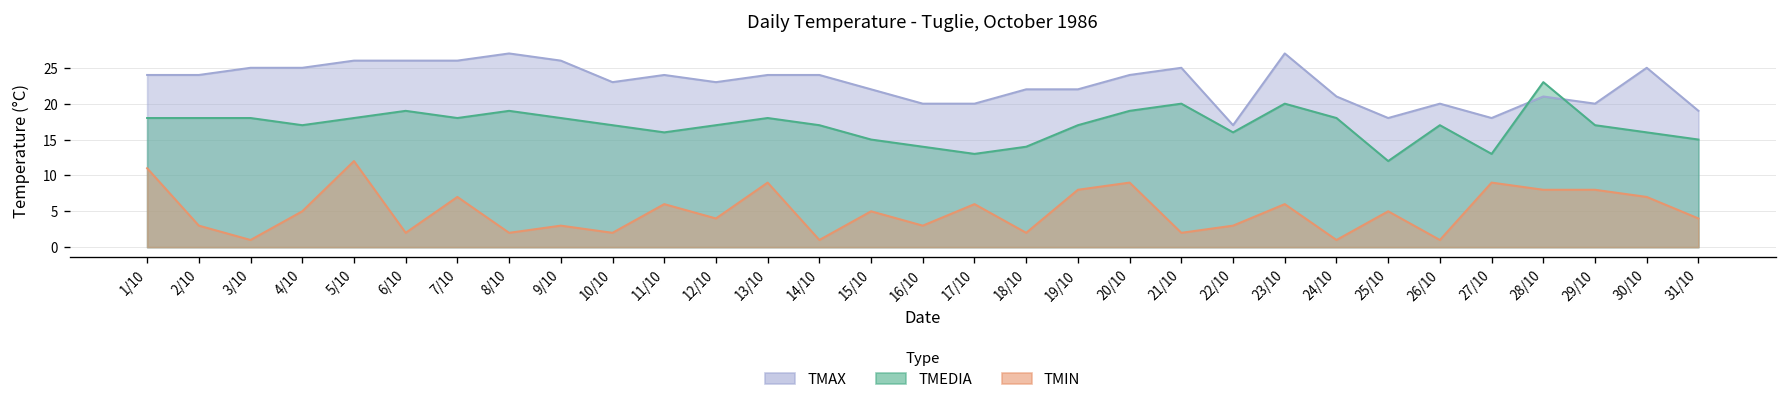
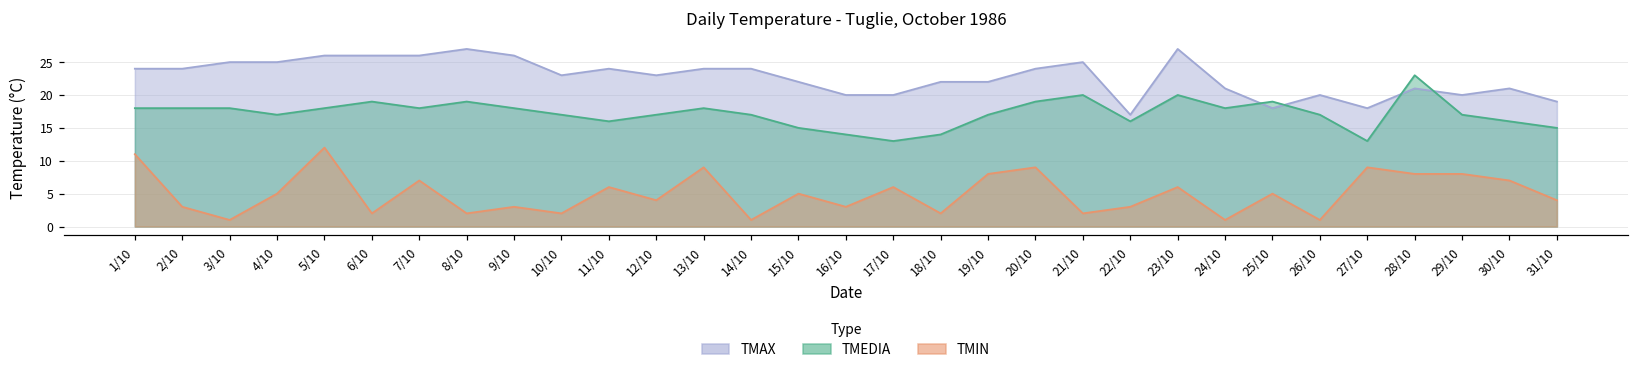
  {
    "TMAX": {
      "1/10": 24,
      "2/10": 24,
      "3/10": 25,
      "4/10": 25,
      "5/10": 26,
      "6/10": 26,
      "7/10": 26,
      "8/10": 27,
      "9/10": 26,
      "10/10": 23,
      "11/10": 24,
      "12/10": 23,
      "13/10": 24,
      "14/10": 24,
      "15/10": 22,
      "16/10": 20,
      "17/10": 20,
      "18/10": 22,
      "19/10": 22,
      "20/10": 24,
      "21/10": 25,
      "22/10": 17,
      "23/10": 27,
      "24/10": 21,
      "25/10": 18,
      "26/10": 20,
      "27/10": 18,
      "28/10": 21,
      "29/10": 20,
-     "30/10": 25,
+     "30/10": 21,
      "31/10": 19
    },
    "TMEDIA": {
      "1/10": 18,
      "2/10": 18,
      "3/10": 18,
      "4/10": 17,
      "5/10": 18,
      "6/10": 19,
      "7/10": 18,
      "8/10": 19,
      "9/10": 18,
      "10/10": 17,
      "11/10": 16,
      "12/10": 17,
      "13/10": 18,
      "14/10": 17,
      "15/10": 15,
      "16/10": 14,
      "17/10": 13,
      "18/10": 14,
      "19/10": 17,
      "20/10": 19,
      "21/10": 20,
      "22/10": 16,
      "23/10": 20,
      "24/10": 18,
-     "25/10": 12,
+     "25/10": 19,
      "26/10": 17,
      "27/10": 13,
      "28/10": 23,
      "29/10": 17,
      "30/10": 16,
      "31/10": 15
    },
    "TMIN": {
      "1/10": 11,
      "2/10": 3,
      "3/10": 1,
      "4/10": 5,
      "5/10": 12,
      "6/10": 2,
      "7/10": 7,
      "8/10": 2,
      "9/10": 3,
      "10/10": 2,
      "11/10": 6,
      "12/10": 4,
      "13/10": 9,
      "14/10": 1,
      "15/10": 5,
      "16/10": 3,
      "17/10": 6,
      "18/10": 2,
      "19/10": 8,
      "20/10": 9,
      "21/10": 2,
      "22/10": 3,
      "23/10": 6,
      "24/10": 1,
      "25/10": 5,
      "26/10": 1,
      "27/10": 9,
      "28/10": 8,
      "29/10": 8,
      "30/10": 7,
      "31/10": 4
    }
  }
